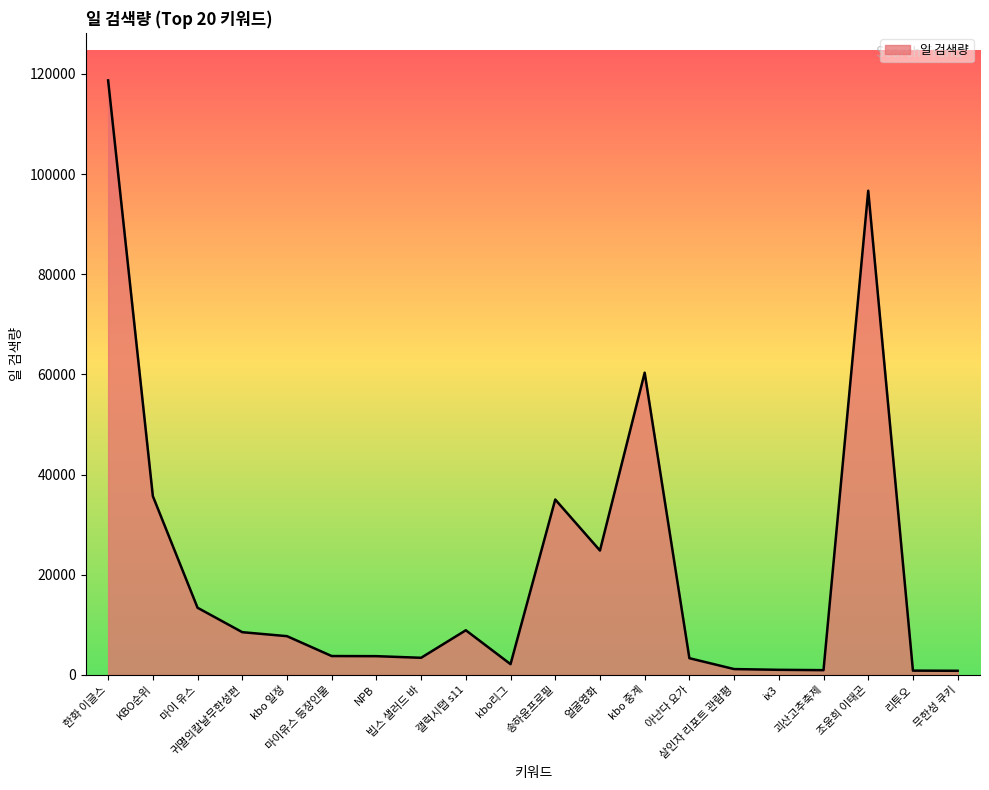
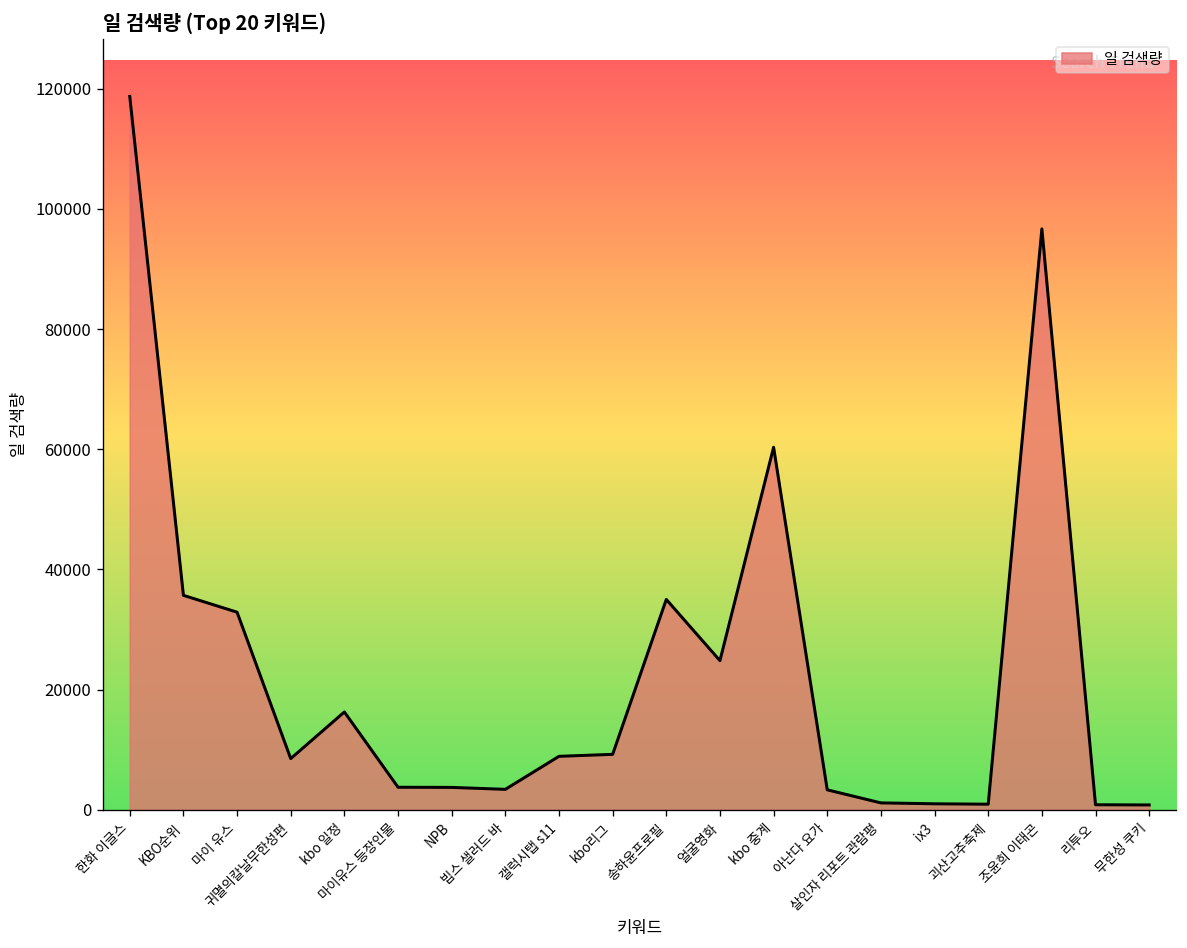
  {
    "한화 이글스": 119000,
    "KBO순위": 36000,
-   "마이 유스": 13000,
+   "마이 유스": 33000,
    "귀멸의칼날무한성편": 9000,
-   "kbo 일정": 8000,
+   "kbo 일정": 16000,
    "마이유스 등장인물": 4000,
    "NPB": 4000,
    "빕스 샐러드 바": 3000,
    "갤럭시탭 s11": 9000,
-   "kbo리그": 2000,
+   "kbo리그": 9000,
    "송하윤프로필": 35000,
    "얼굴영화": 25000,
    "kbo 중계": 60000,
    "아난다 요가": 3000,
    "살인자 리포트 관람평": 1000,
    "ix3": 1000,
    "괴산고추축제": 1000,
    "조윤희 이태곤": 97000,
    "리투오": 1000,
    "무한성 쿠키": 1000
  }
